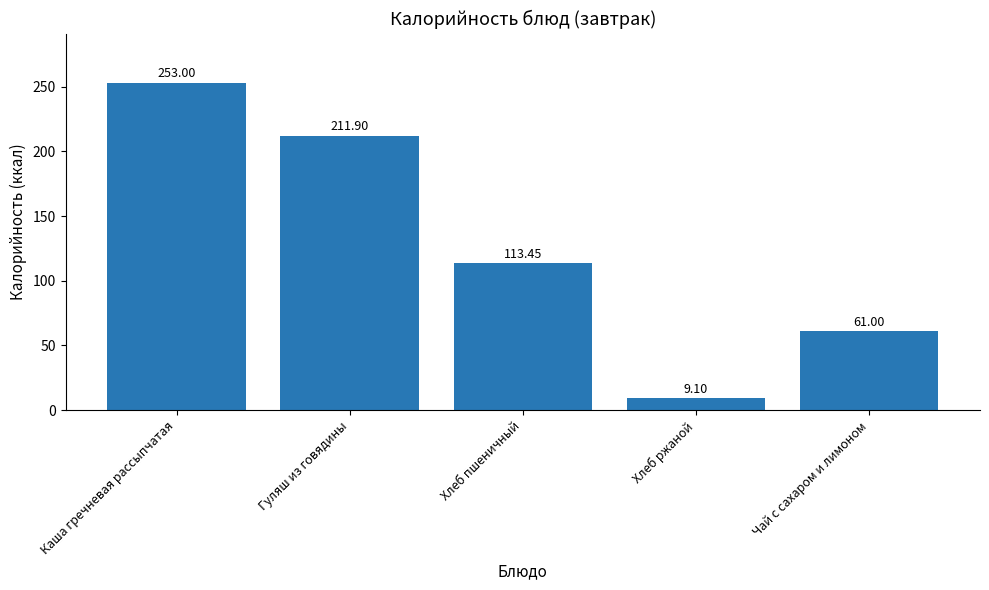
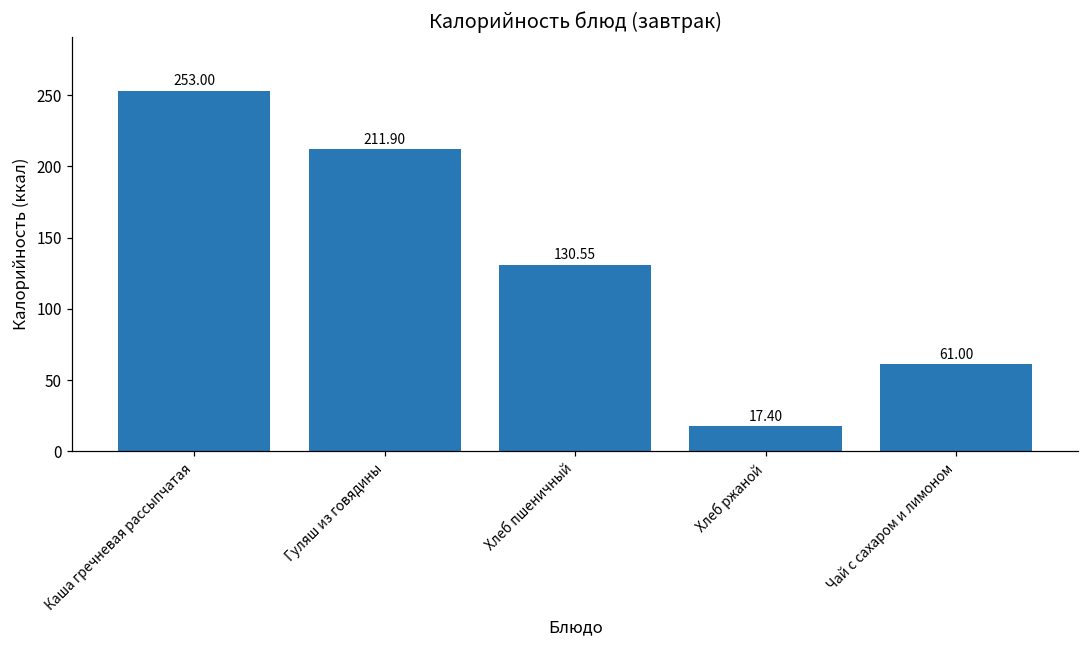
  {
    "Каша гречневая рассыпчатая": 253.00,
    "Гуляш из говядины": 211.90,
-   "Хлеб пшеничный": 113.45,
-   "Хлеб ржаной": 9.10,
+   "Хлеб пшеничный": 130.55,
+   "Хлеб ржаной": 17.40,
    "Чай с сахаром и лимоном": 61.00
  }
